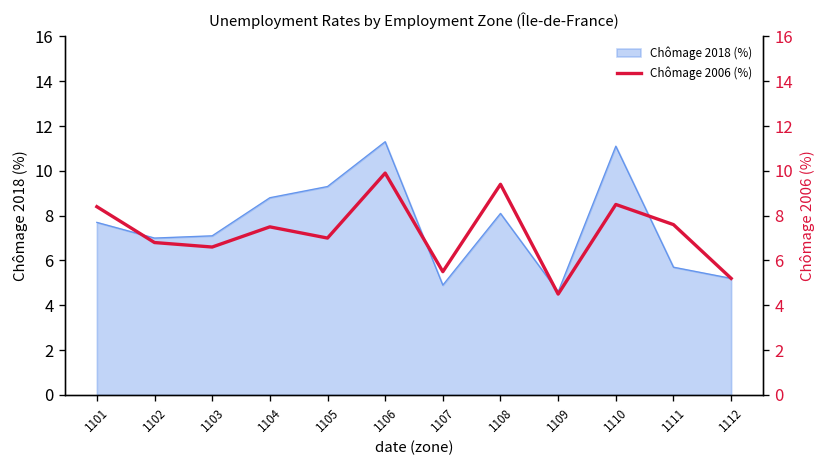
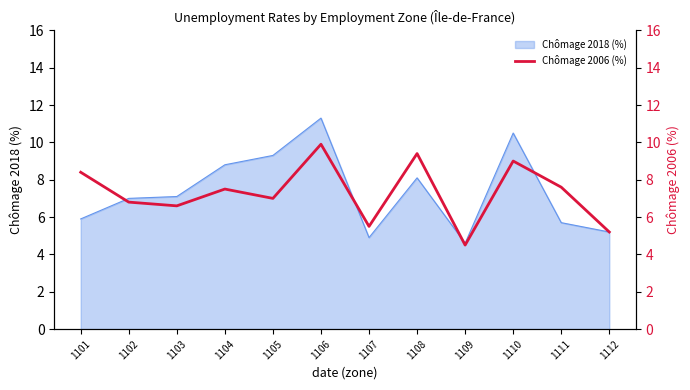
  {
    "Chômage 2018 (%)": {
-     "1101": 7.7,
+     "1101": 5.9,
      "1102": 7.0,
      "1103": 7.1,
      "1104": 8.8,
      "1105": 9.3,
      "1106": 11.3,
      "1107": 4.9,
      "1108": 8.1,
      "1109": 4.6,
-     "1110": 11.1,
+     "1110": 10.5,
      "1111": 5.7,
      "1112": 5.2
    },
    "Chômage 2006 (%)": {
      "1101": 8.4,
      "1102": 6.8,
      "1103": 6.6,
      "1104": 7.5,
      "1105": 7.0,
      "1106": 9.9,
      "1107": 5.5,
      "1108": 9.4,
      "1109": 4.5,
-     "1110": 8.5,
+     "1110": 9.0,
      "1111": 7.6,
      "1112": 5.2
    }
  }
